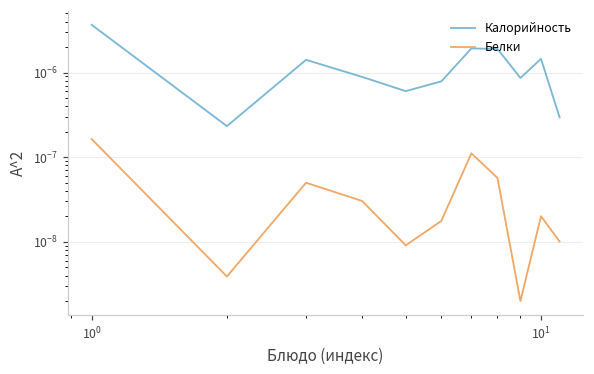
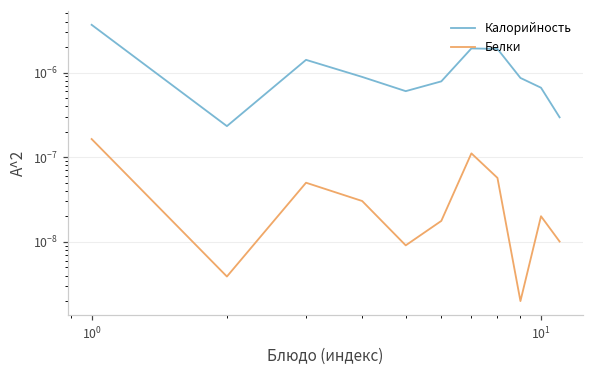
  {
    "Калорийность": {
      "10^0": 0.000004,
-     "10^1": 0.0000015
+     "10^1": 0.0000007
    },
    "Белки": {
      "10^0": 0.00000016,
      "10^1": 0.000000020
    }
  }
